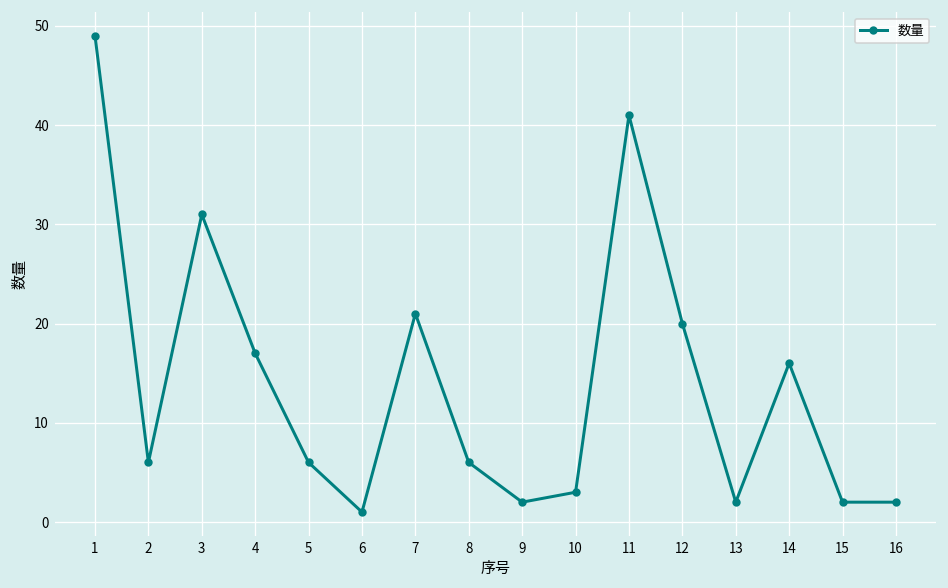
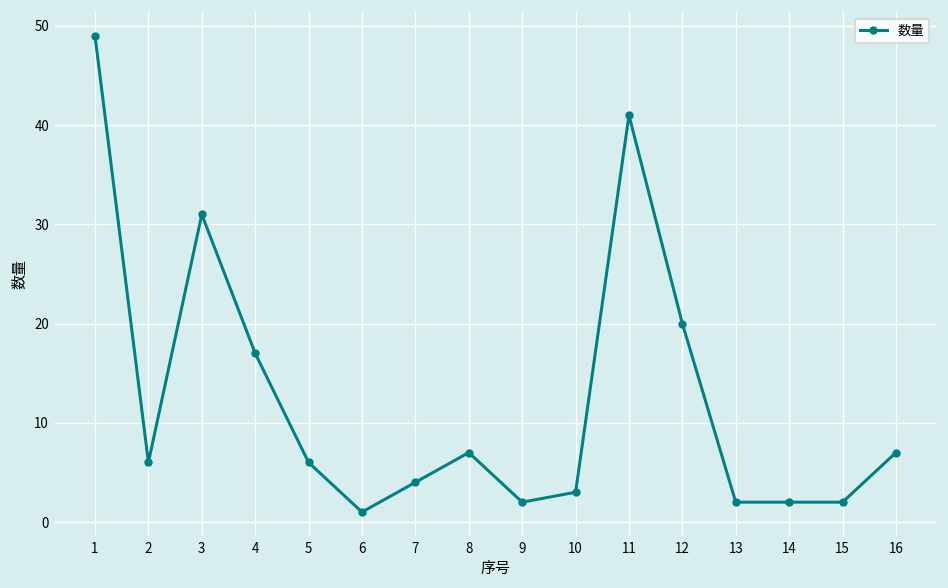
  {
    "1": 49,
    "2": 6,
    "3": 31,
    "4": 17,
    "5": 6,
    "6": 1,
-   "7": 21,
-   "8": 6,
+   "7": 4,
+   "8": 7,
    "9": 2,
    "10": 3,
    "11": 41,
    "12": 20,
    "13": 2,
-   "14": 16,
+   "14": 2,
    "15": 2,
-   "16": 2
+   "16": 7
  }
